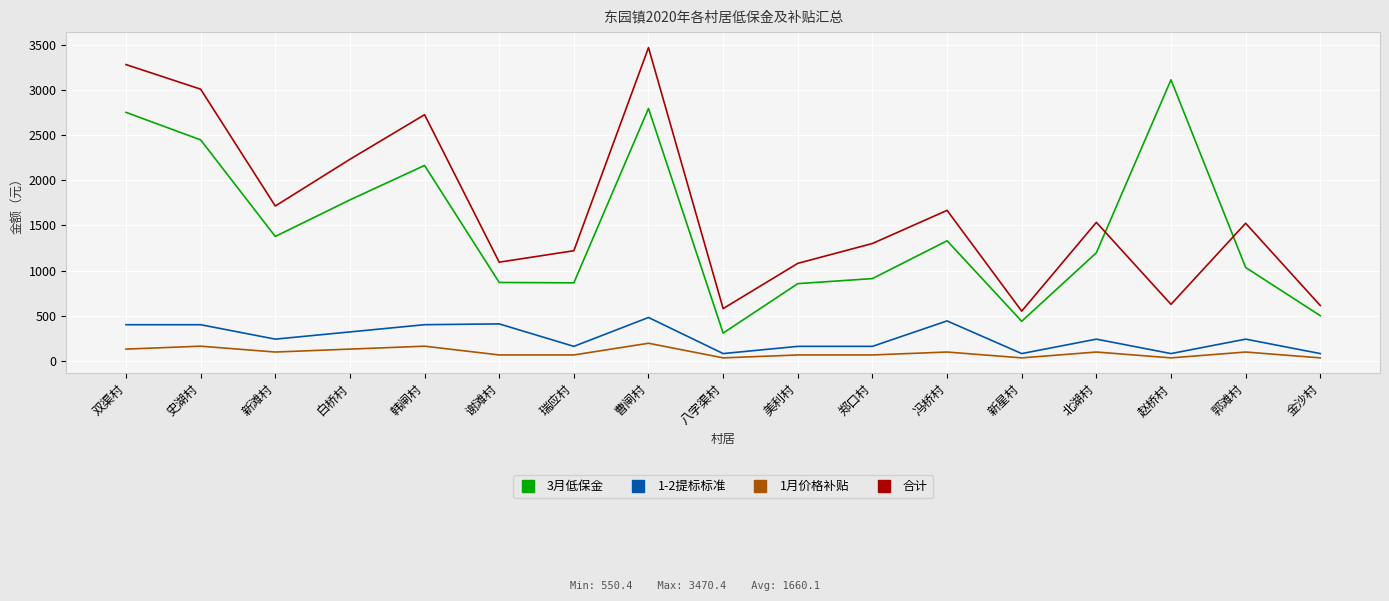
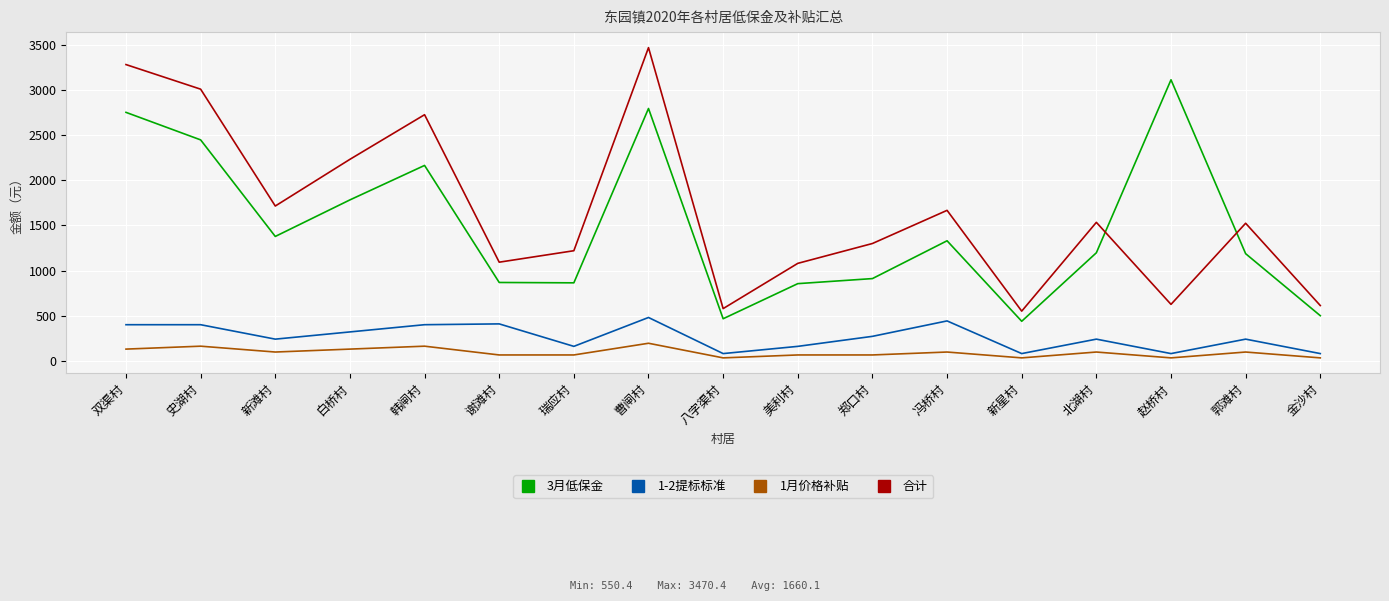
  {
    "3月低保金": {
      "双渠村": 2800,
      "史湖村": 2400,
      "新滩村": 1400,
      "白桥村": 1800,
      "韩闸村": 2200,
      "谢滩村": 900,
      "瑞应村": 900,
      "曹闸村": 2800,
-     "八字渠村": 300,
+     "八字渠村": 500,
      "美利村": 900,
      "郑口村": 900,
      "冯桥村": 1300,
      "新星村": 400,
      "北湖村": 1200,
      "赵桥村": 3100,
-     "郭滩村": 1000,
+     "郭滩村": 1200,
      "金沙村": 500
    },
    "1-2提标标准": {
      "双渠村": 400,
      "史湖村": 400,
      "新滩村": 200,
      "白桥村": 300,
      "韩闸村": 400,
      "谢滩村": 400,
      "瑞应村": 200,
      "曹闸村": 500,
      "八字渠村": 100,
      "美利村": 200,
-     "郑口村": 200,
+     "郑口村": 300,
      "冯桥村": 400,
      "新星村": 100,
      "北湖村": 200,
      "赵桥村": 100,
      "郭滩村": 200,
      "金沙村": 100
    },
    "1月价格补贴": {
      "双渠村": 100,
      "史湖村": 200,
      "新滩村": 100,
      "白桥村": 100,
      "韩闸村": 200,
      "谢滩村": 100,
      "瑞应村": 100,
      "曹闸村": 200,
      "八字渠村": 0,
      "美利村": 100,
      "郑口村": 100,
      "冯桥村": 100,
      "新星村": 0,
      "北湖村": 100,
      "赵桥村": 0,
      "郭滩村": 100,
      "金沙村": 0
    },
    "合计": {
      "双渠村": 3300,
      "史湖村": 3000,
      "新滩村": 1700,
      "白桥村": 2200,
      "韩闸村": 2700,
      "谢滩村": 1100,
      "瑞应村": 1200,
      "曹闸村": 3500,
      "八字渠村": 600,
      "美利村": 1100,
      "郑口村": 1300,
      "冯桥村": 1700,
      "新星村": 600,
      "北湖村": 1500,
      "赵桥村": 600,
      "郭滩村": 1500,
      "金沙村": 600
    }
  }
